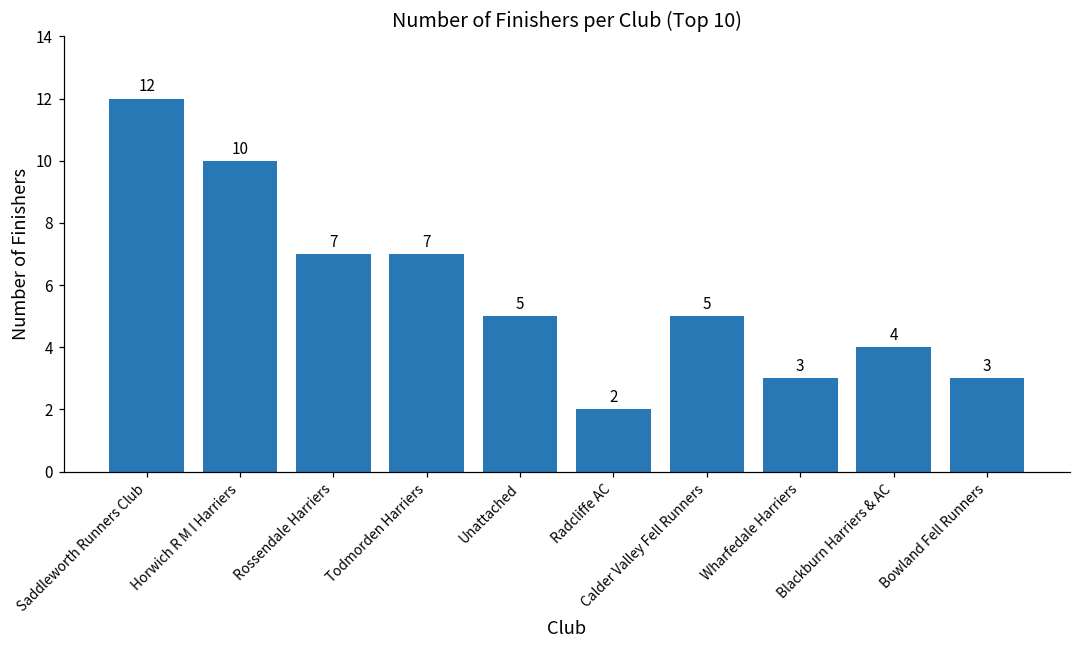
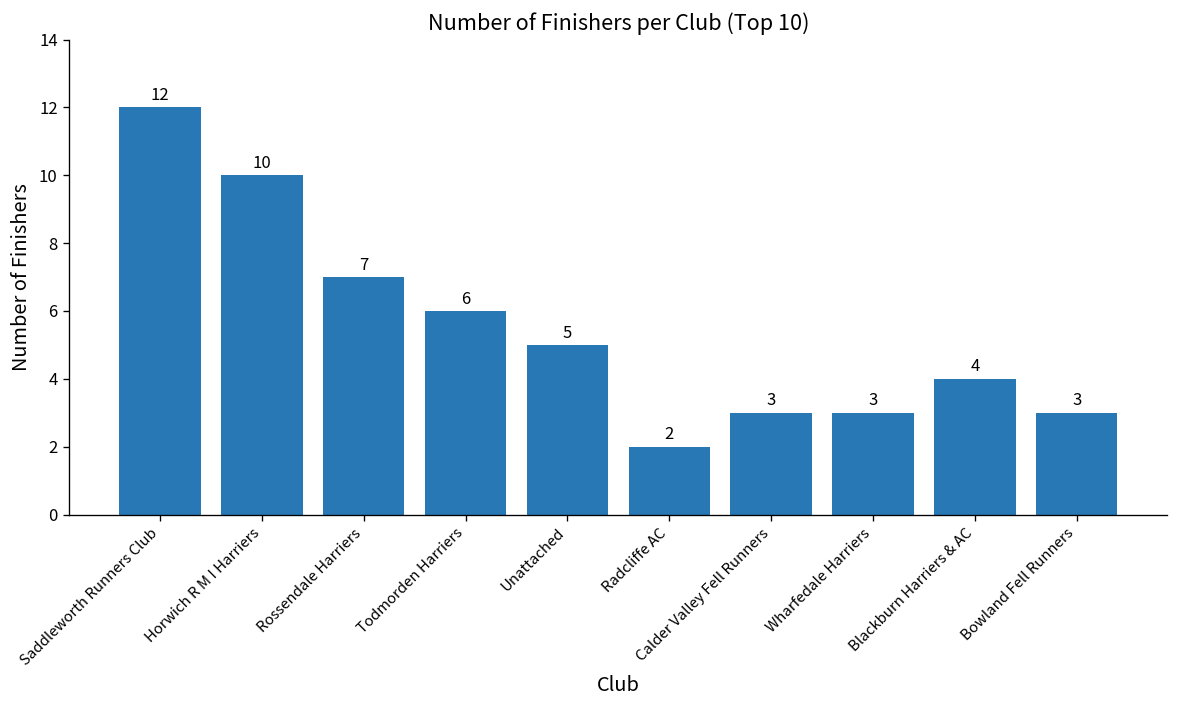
  {
    "Saddleworth Runners Club": 12,
    "Horwich R M I Harriers": 10,
    "Rossendale Harriers": 7,
-   "Todmorden Harriers": 7,
+   "Todmorden Harriers": 6,
    "Unattached": 5,
    "Radcliffe AC": 2,
-   "Calder Valley Fell Runners": 5,
+   "Calder Valley Fell Runners": 3,
    "Wharfedale Harriers": 3,
    "Blackburn Harriers & AC": 4,
    "Bowland Fell Runners": 3
  }
